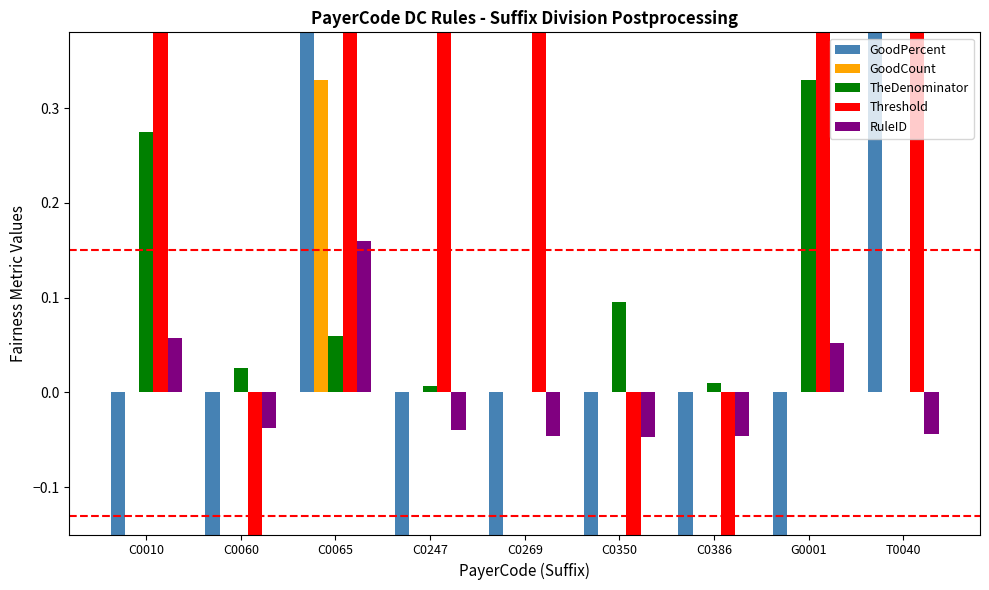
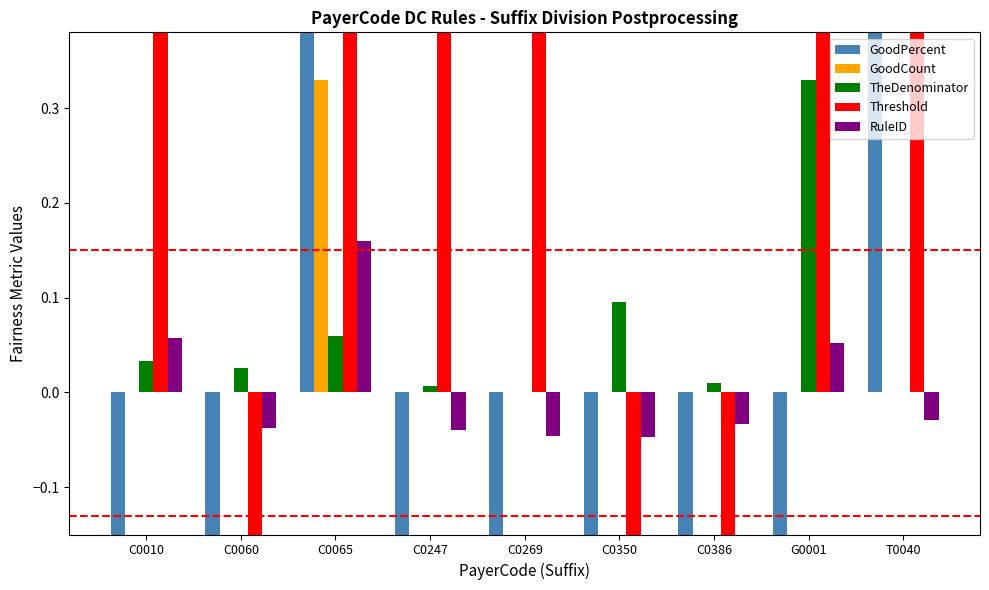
  {
    "GoodCount": {
      "C0065": 0.33,
      "C0269": 0.00,
      "C0350": 0.00,
      "G0001": 0.00
    },
    "TheDenominator": {
-     "C0010": 0.27,
+     "C0010": 0.03,
      "C0060": 0.03,
      "C0065": 0.06,
      "C0247": 0.01,
      "C0269": 0.00,
      "C0350": 0.10,
      "C0386": 0.01,
      "G0001": 0.33
    },
    "RuleID": {
      "C0010": 0.06,
      "C0060": -0.04,
      "C0065": 0.16,
      "C0247": -0.04,
      "C0269": -0.05,
      "C0350": -0.05,
-     "C0386": -0.05,
+     "C0386": -0.03,
      "G0001": 0.05,
-     "T0040": -0.04
+     "T0040": -0.03
    }
  }
